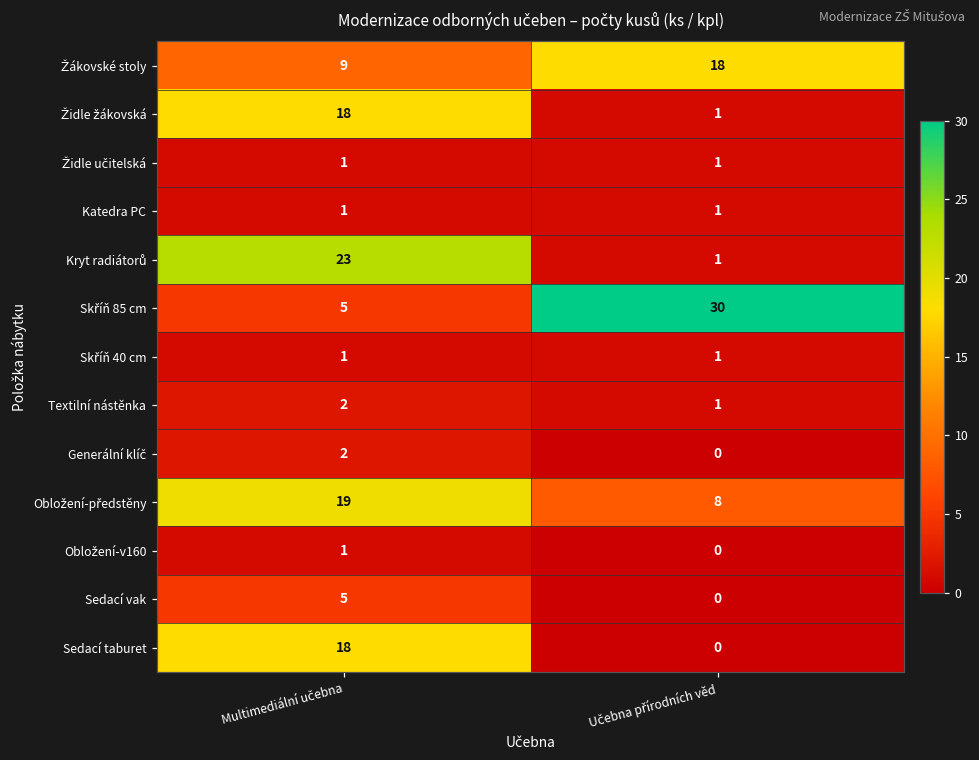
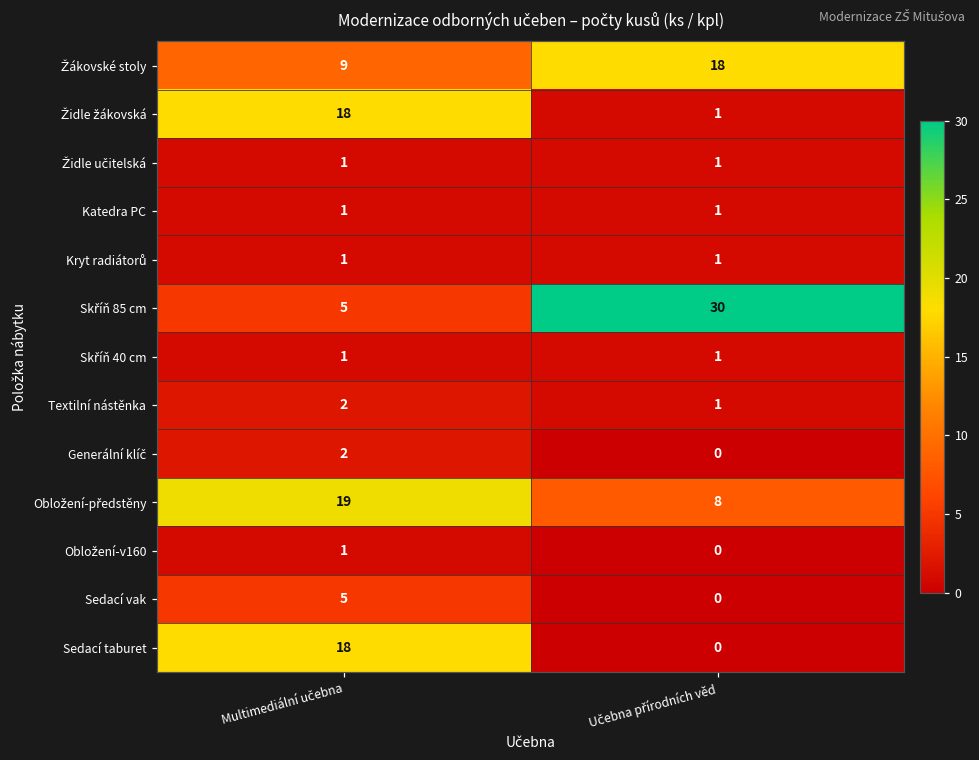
  {
    "Žákovské stoly": {
      "Multimediální učebna": 9,
      "Učebna přírodních věd": 18
    },
    "Židle žákovská": {
      "Multimediální učebna": 18,
      "Učebna přírodních věd": 1
    },
    "Židle učitelská": {
      "Multimediální učebna": 1,
      "Učebna přírodních věd": 1
    },
    "Katedra PC": {
      "Multimediální učebna": 1,
      "Učebna přírodních věd": 1
    },
    "Kryt radiátorů": {
-     "Multimediální učebna": 23,
+     "Multimediální učebna": 1,
      "Učebna přírodních věd": 1
    },
    "Skříň 85 cm": {
      "Multimediální učebna": 5,
      "Učebna přírodních věd": 30
    },
    "Skříň 40 cm": {
      "Multimediální učebna": 1,
      "Učebna přírodních věd": 1
    },
    "Textilní nástěnka": {
      "Multimediální učebna": 2,
      "Učebna přírodních věd": 1
    },
    "Generální klíč": {
      "Multimediální učebna": 2,
      "Učebna přírodních věd": 0
    },
    "Obložení-předstěny": {
      "Multimediální učebna": 19,
      "Učebna přírodních věd": 8
    },
    "Obložení-v160": {
      "Multimediální učebna": 1,
      "Učebna přírodních věd": 0
    },
    "Sedací vak": {
      "Multimediální učebna": 5,
      "Učebna přírodních věd": 0
    },
    "Sedací taburet": {
      "Multimediální učebna": 18,
      "Učebna přírodních věd": 0
    }
  }
